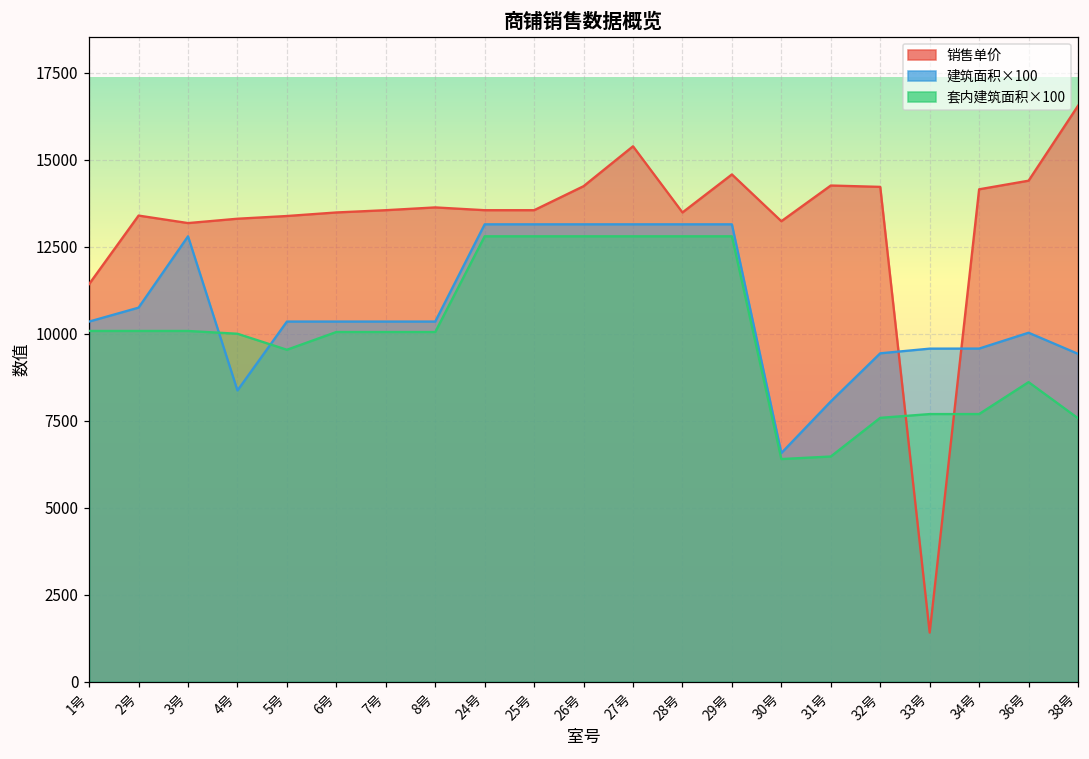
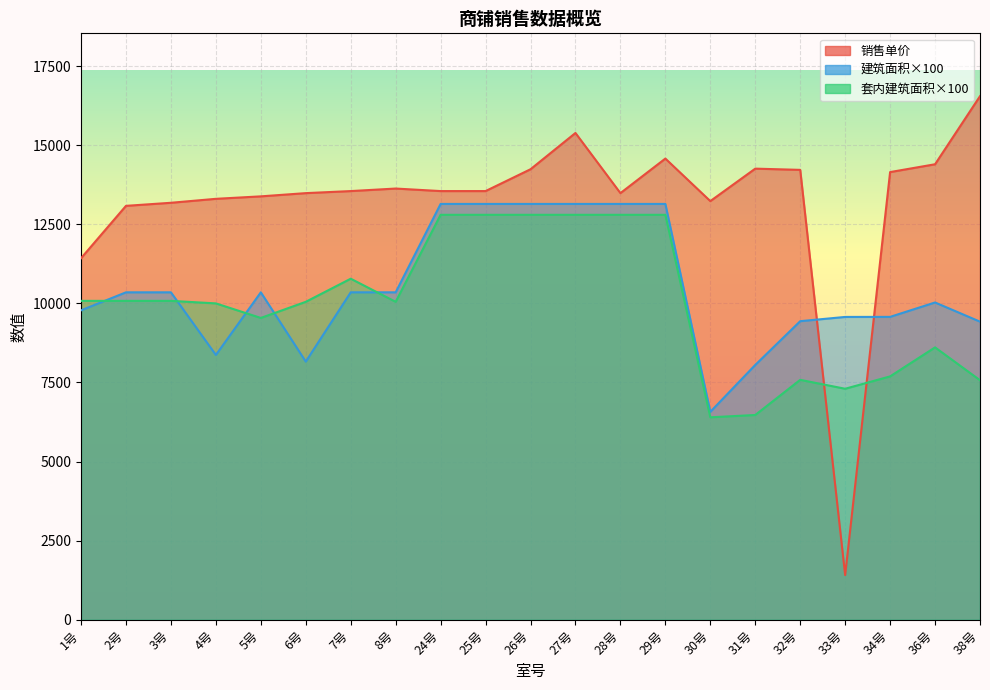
  {
    "销售单价": {
      "1号": 11400,
-     "2号": 13400,
+     "2号": 13100,
      "3号": 13200,
      "4号": 13300,
      "5号": 13400,
      "6号": 13500,
      "7号": 13600,
      "8号": 13600,
      "24号": 13600,
      "25号": 13600,
      "26号": 14200,
      "27号": 15400,
      "28号": 13500,
      "29号": 14600,
      "30号": 13200,
      "31号": 14300,
      "32号": 14200,
      "33号": 1400,
      "34号": 14200,
      "36号": 14400,
      "38号": 16500
    },
    "建筑面积×100": {
-     "1号": 10400,
-     "2号": 10800,
-     "3号": 12800,
+     "1号": 9800,
+     "2号": 10400,
+     "3号": 10400,
      "4号": 8400,
      "5号": 10400,
-     "6号": 10400,
+     "6号": 8200,
      "7号": 10400,
      "8号": 10400,
      "24号": 13100,
      "25号": 13100,
      "26号": 13100,
      "27号": 13100,
      "28号": 13100,
      "29号": 13100,
      "30号": 6600,
      "31号": 8100,
      "32号": 9400,
      "33号": 9600,
      "34号": 9600,
      "36号": 10000,
      "38号": 9400
    },
    "套内建筑面积×100": {
      "1号": 10100,
      "2号": 10100,
      "3号": 10100,
      "4号": 10000,
      "5号": 9500,
      "6号": 10100,
-     "7号": 10100,
+     "7号": 10800,
      "8号": 10100,
      "24号": 12800,
      "25号": 12800,
      "26号": 12800,
      "27号": 12800,
      "28号": 12800,
      "29号": 12800,
      "30号": 6400,
      "31号": 6500,
      "32号": 7600,
-     "33号": 7700,
+     "33号": 7300,
      "34号": 7700,
      "36号": 8600,
      "38号": 7600
    }
  }
